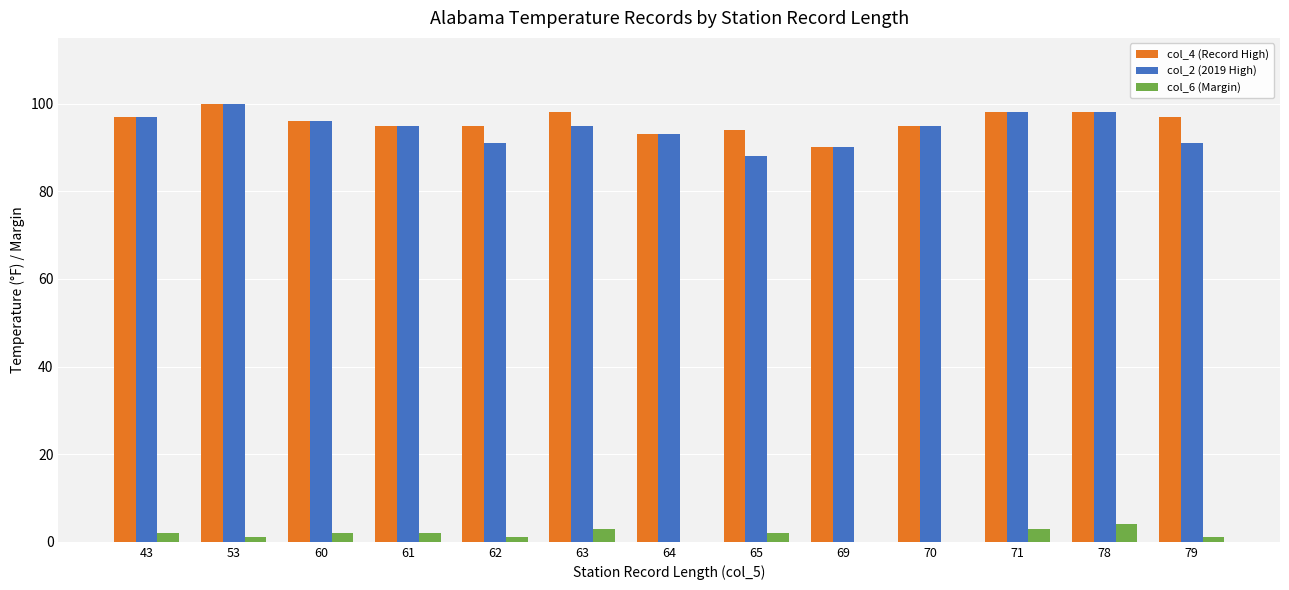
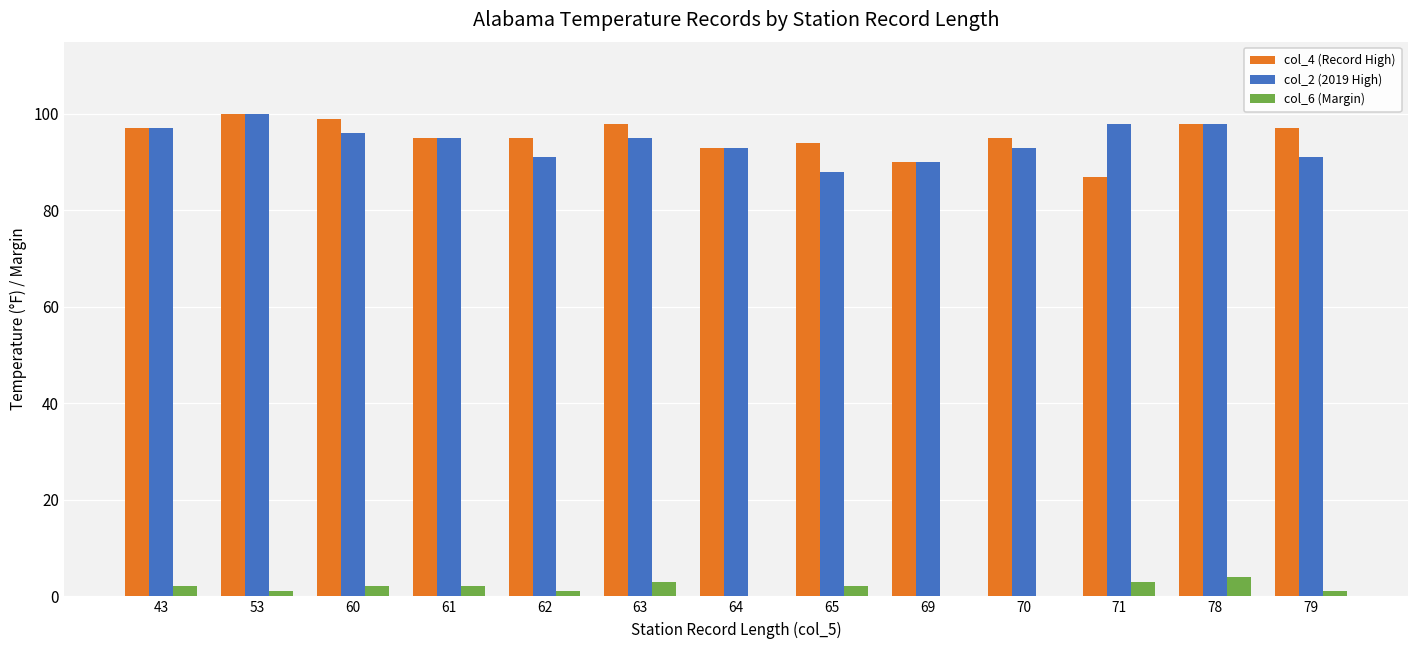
  {
    "col_4 (Record High)": {
      "43": 97,
      "53": 100,
-     "60": 96,
+     "60": 99,
      "61": 95,
      "62": 95,
      "63": 98,
      "64": 93,
      "65": 94,
      "69": 90,
      "70": 95,
-     "71": 98,
+     "71": 87,
      "78": 98,
      "79": 97
    },
    "col_2 (2019 High)": {
      "43": 97,
      "53": 100,
      "60": 96,
      "61": 95,
      "62": 91,
      "63": 95,
      "64": 93,
      "65": 88,
      "69": 90,
-     "70": 95,
+     "70": 93,
      "71": 98,
      "78": 98,
      "79": 91
    },
    "col_6 (Margin)": {
      "43": 2,
      "53": 1,
      "60": 2,
      "61": 2,
      "62": 1,
      "63": 3,
      "64": 0,
      "65": 2,
      "69": 0,
      "70": 0,
      "71": 3,
      "78": 4,
      "79": 1
    }
  }
